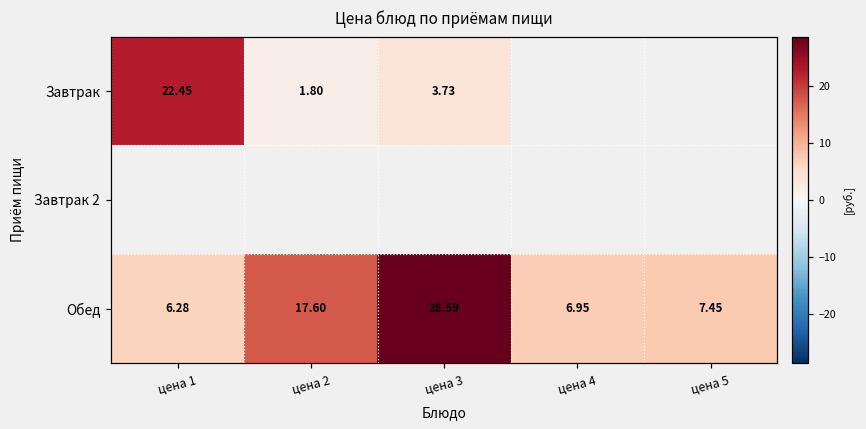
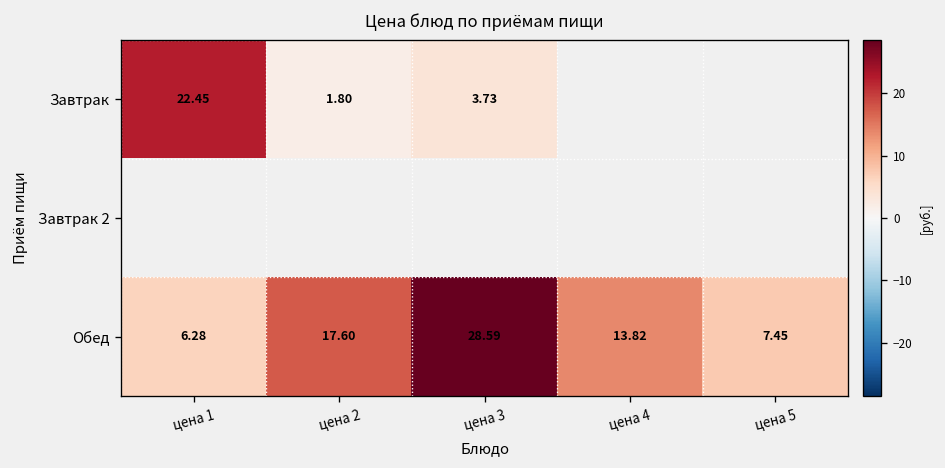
  {
    "Завтрак": {
      "цена 1": 22.45,
      "цена 2": 1.80,
      "цена 3": 3.73
    },
    "Обед": {
      "цена 1": 6.28,
      "цена 2": 17.60,
      "цена 3": 28.59,
-     "цена 4": 6.95,
+     "цена 4": 13.82,
      "цена 5": 7.45
    }
  }
